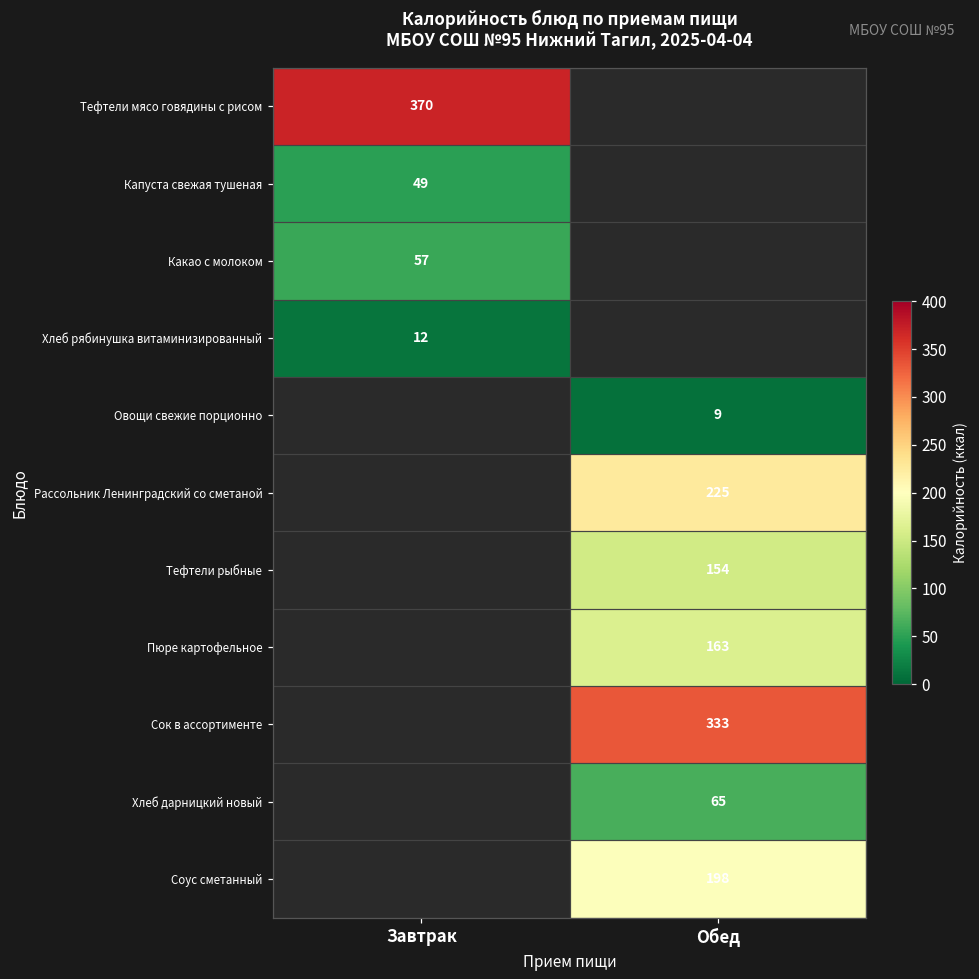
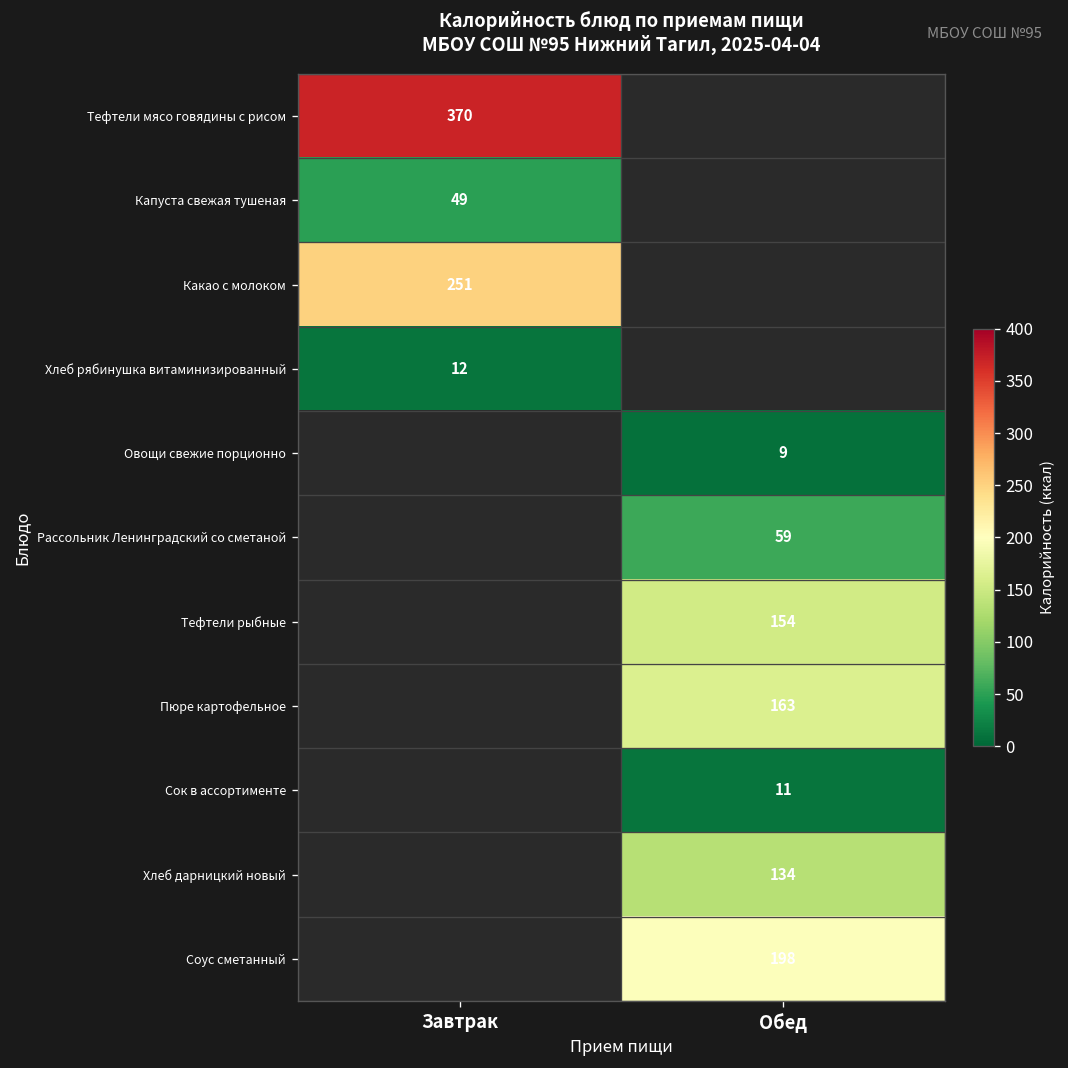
  {
    "Тефтели мясо говядины с рисом": {
      "Завтрак": 370
    },
    "Капуста свежая тушеная": {
      "Завтрак": 49
    },
    "Какао с молоком": {
-     "Завтрак": 57
+     "Завтрак": 251
    },
    "Хлеб рябинушка витаминизированный": {
      "Завтрак": 12
    },
    "Овощи свежие порционно": {
      "Обед": 9
    },
    "Рассольник Ленинградский со сметаной": {
-     "Обед": 225
+     "Обед": 59
    },
    "Тефтели рыбные": {
      "Обед": 154
    },
    "Пюре картофельное": {
      "Обед": 163
    },
    "Сок в ассортименте": {
-     "Обед": 333
+     "Обед": 11
    },
    "Хлеб дарницкий новый": {
-     "Обед": 65
+     "Обед": 134
    },
    "Соус сметанный": {
      "Обед": 198
    }
  }
